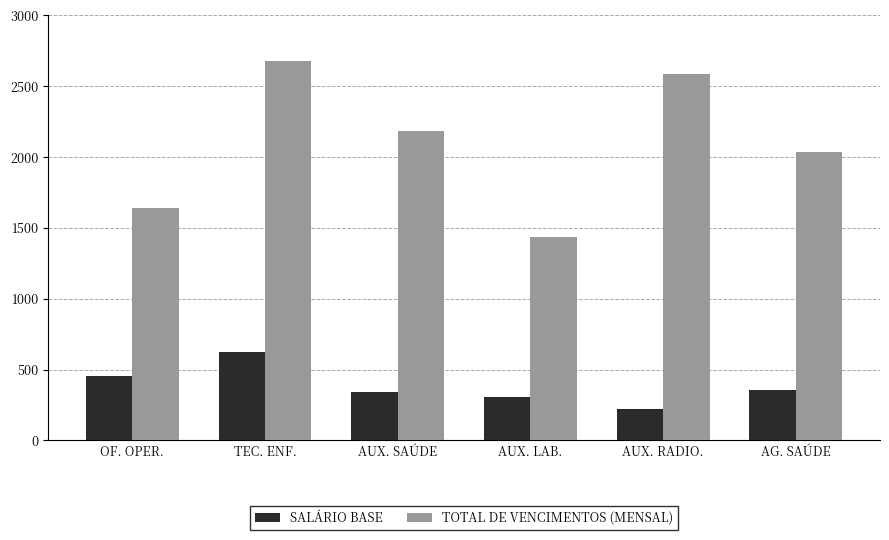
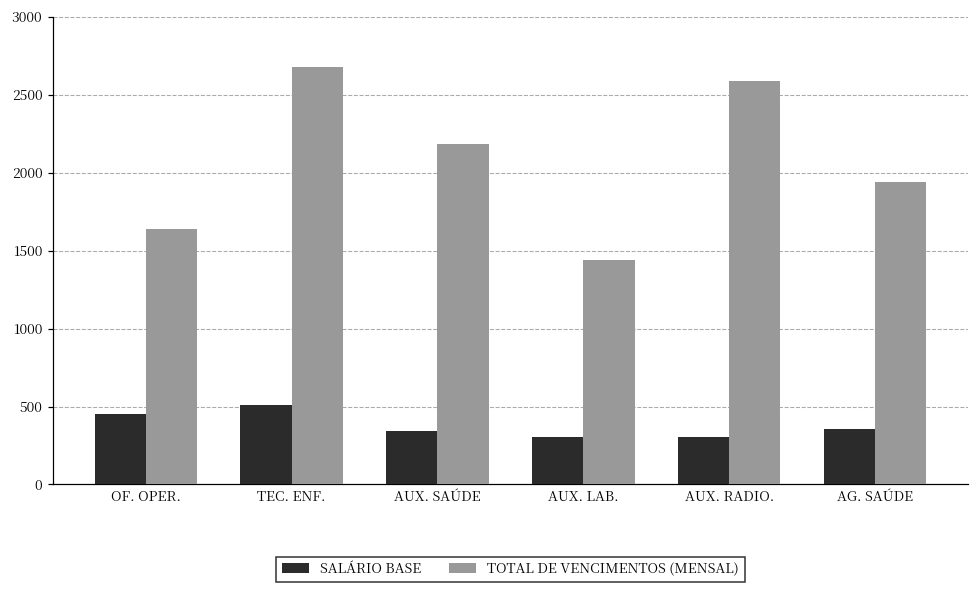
  {
    "SALÁRIO BASE": {
      "OF. OPER.": 450,
-     "TEC. ENF.": 620,
+     "TEC. ENF.": 510,
      "AUX. SAÚDE": 350,
      "AUX. LAB.": 300,
-     "AUX. RADIO.": 220,
+     "AUX. RADIO.": 300,
      "AG. SAÚDE": 350
    },
    "TOTAL DE VENCIMENTOS (MENSAL)": {
      "OF. OPER.": 1640,
      "TEC. ENF.": 2680,
      "AUX. SAÚDE": 2180,
      "AUX. LAB.": 1440,
      "AUX. RADIO.": 2590,
-     "AG. SAÚDE": 2030
+     "AG. SAÚDE": 1940
    }
  }
